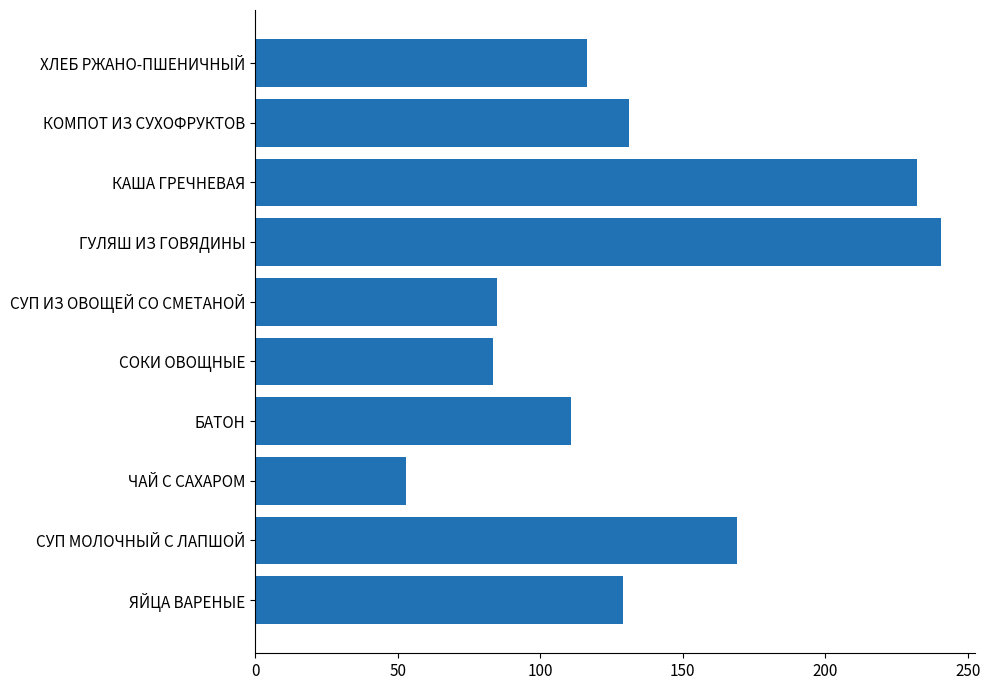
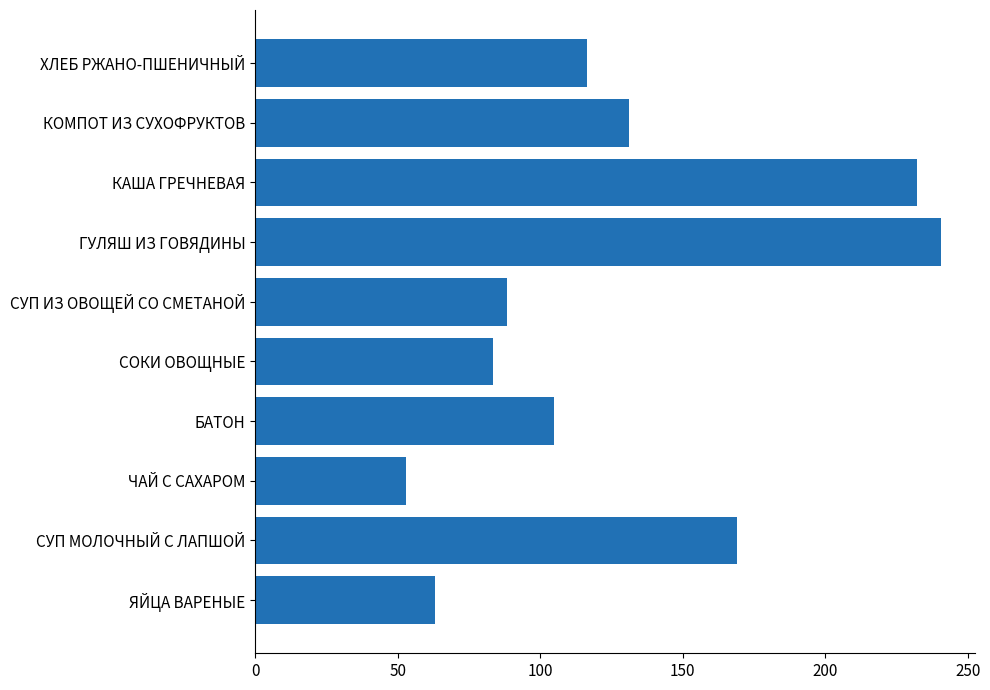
  {
    "ХЛЕБ РЖАНО-ПШЕНИЧНЫЙ": 117,
    "КОМПОТ ИЗ СУХОФРУКТОВ": 131,
    "КАША ГРЕЧНЕВАЯ": 232,
    "ГУЛЯШ ИЗ ГОВЯДИНЫ": 240,
-   "СУП ИЗ ОВОЩЕЙ СО СМЕТАНОЙ": 85,
+   "СУП ИЗ ОВОЩЕЙ СО СМЕТАНОЙ": 88,
    "СОКИ ОВОЩНЫЕ": 83,
-   "БАТОН": 111,
+   "БАТОН": 105,
    "ЧАЙ С САХАРОМ": 53,
    "СУП МОЛОЧНЫЙ С ЛАПШОЙ": 169,
-   "ЯЙЦА ВАРЕНЫЕ": 129
+   "ЯЙЦА ВАРЕНЫЕ": 63
  }
